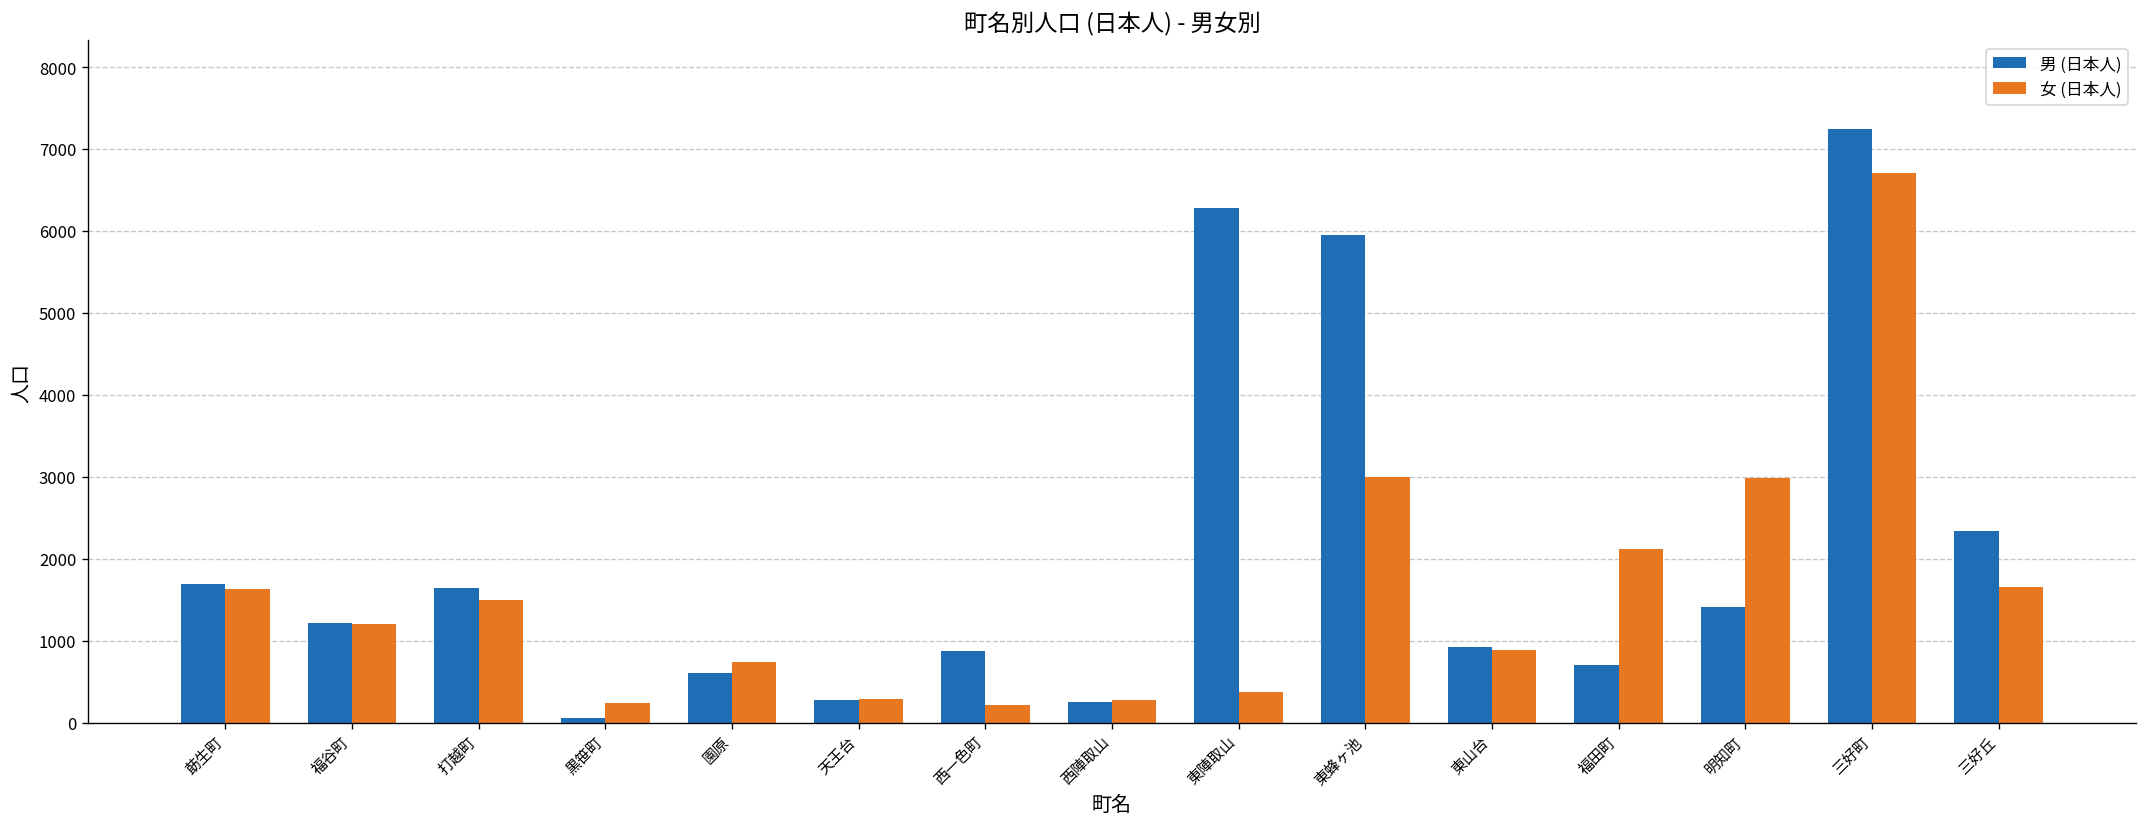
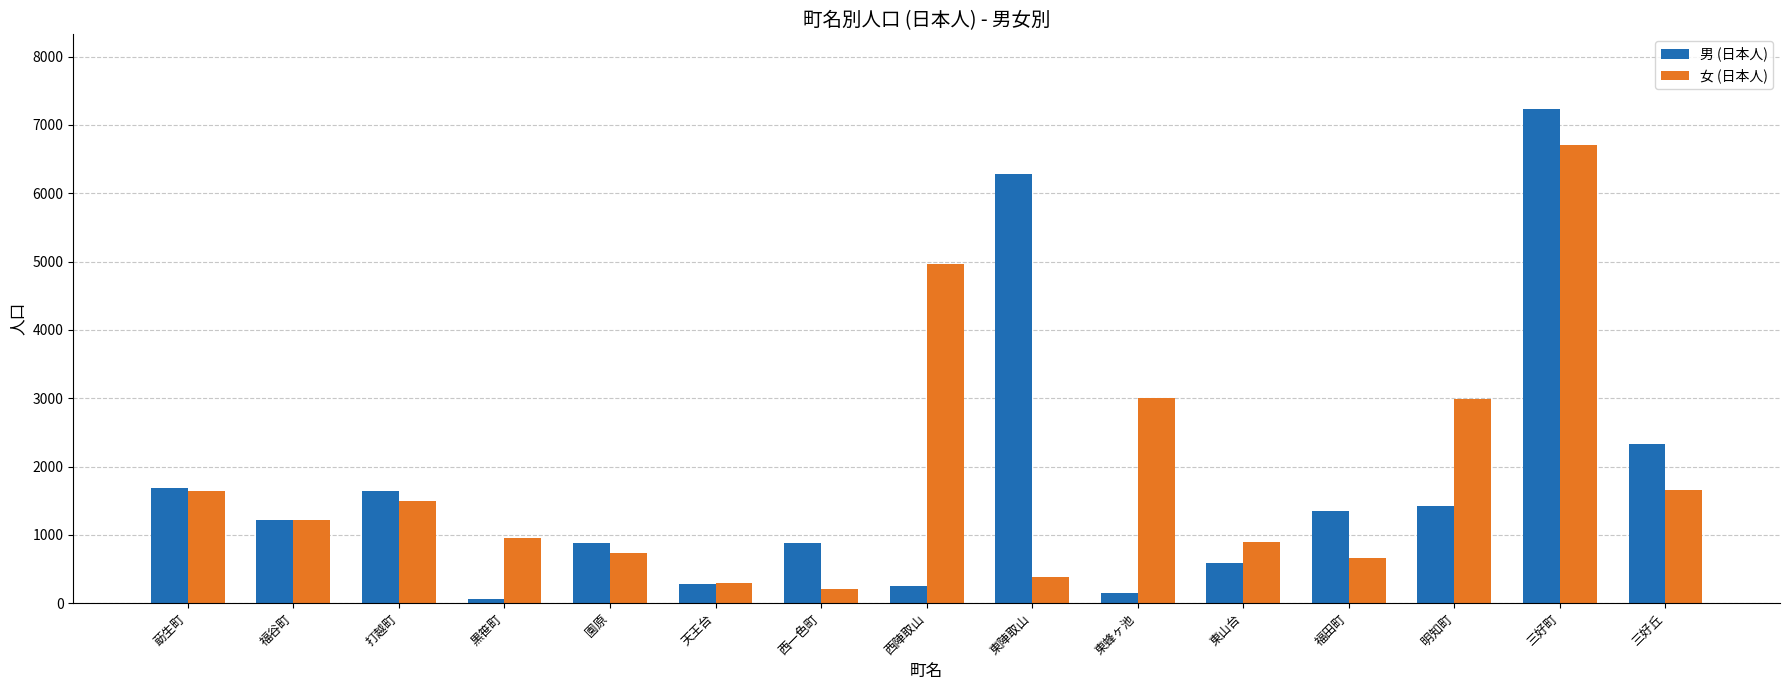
  {
    "男 (日本人)": {
      "莇生町": 1700,
      "福谷町": 1200,
      "打越町": 1600,
      "黒笹町": 100,
-     "園原": 600,
+     "園原": 900,
      "天王台": 300,
      "西一色町": 900,
      "西陣取山": 300,
      "東陣取山": 6300,
-     "東蜂ヶ池": 5900,
-     "東山台": 900,
-     "福田町": 700,
+     "東蜂ヶ池": 200,
+     "東山台": 600,
+     "福田町": 1400,
      "明知町": 1400,
      "三好町": 7200,
      "三好丘": 2300
    },
    "女 (日本人)": {
      "莇生町": 1600,
      "福谷町": 1200,
      "打越町": 1500,
-     "黒笹町": 200,
+     "黒笹町": 1000,
      "園原": 700,
      "天王台": 300,
      "西一色町": 200,
-     "西陣取山": 300,
+     "西陣取山": 5000,
      "東陣取山": 400,
      "東蜂ヶ池": 3000,
      "東山台": 900,
-     "福田町": 2100,
+     "福田町": 700,
      "明知町": 3000,
      "三好町": 6700,
      "三好丘": 1700
    }
  }
